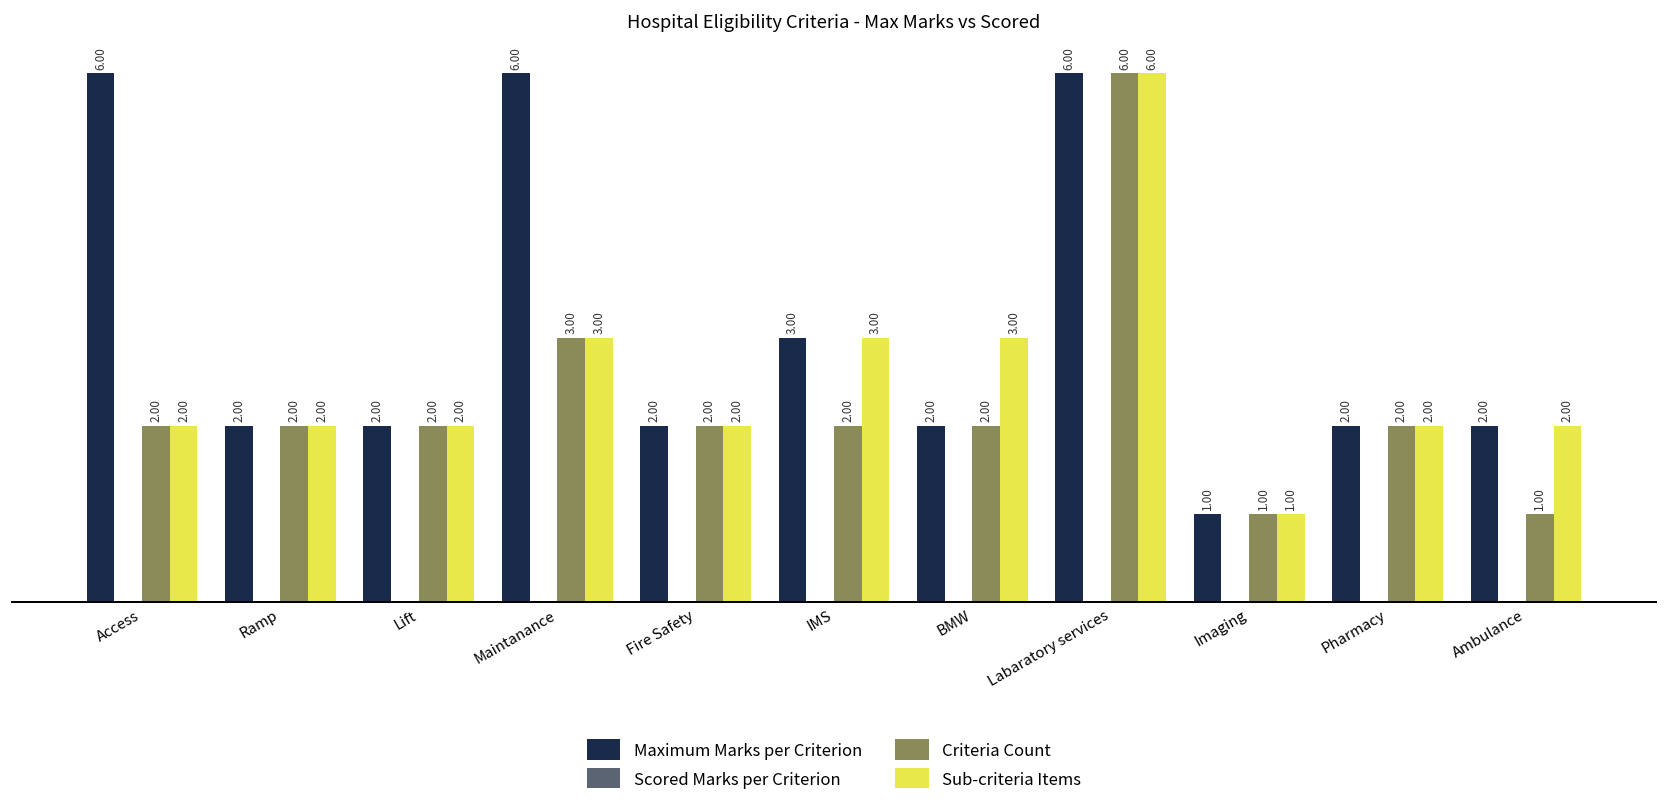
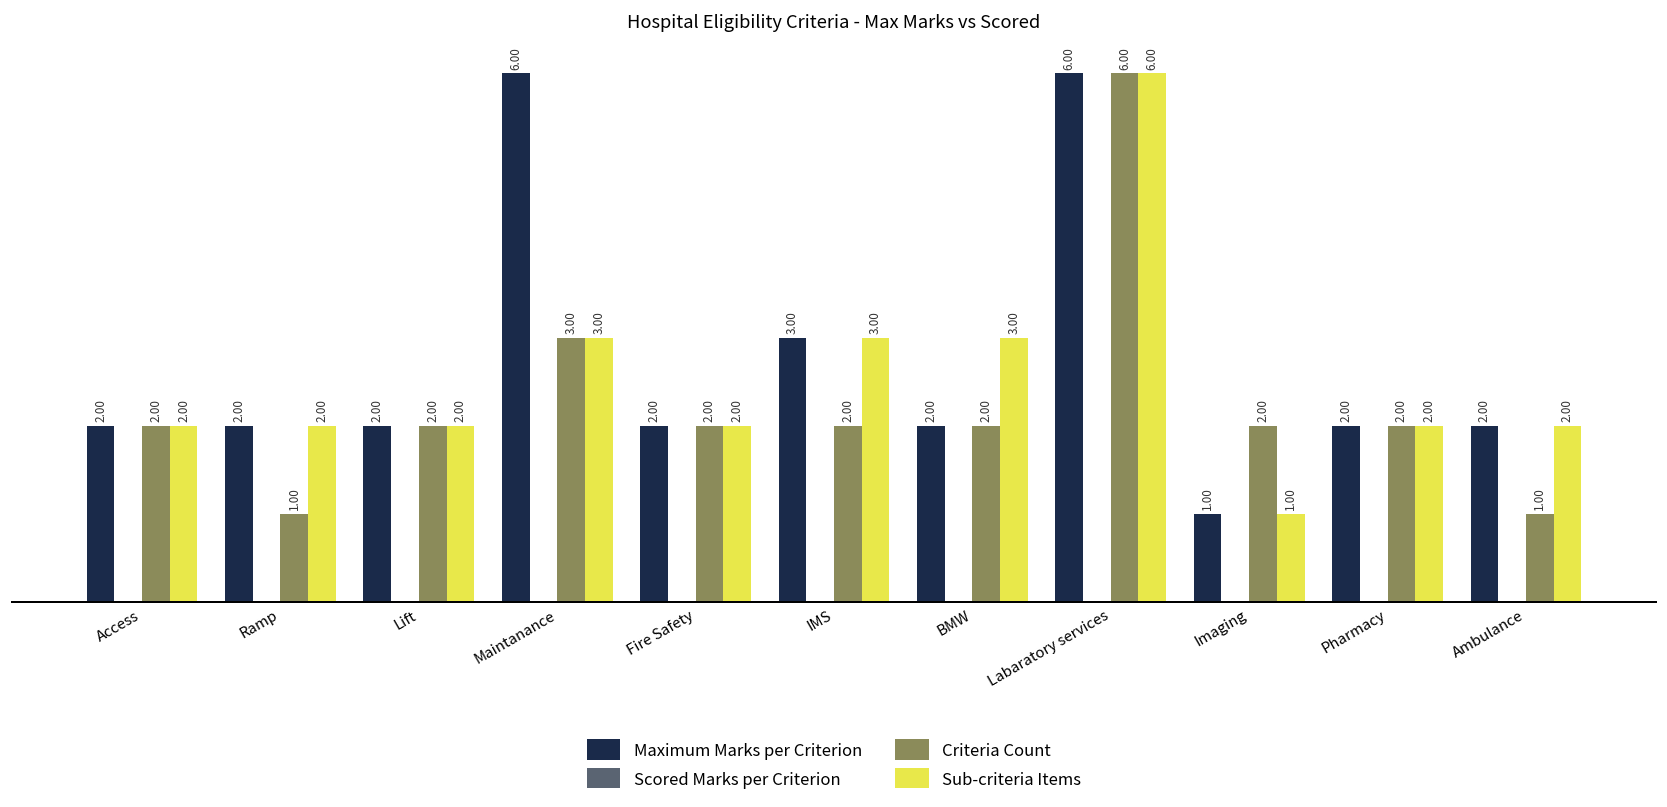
  {
    "Maximum Marks per Criterion": {
-     "Access": 6.00,
+     "Access": 2.00,
      "Ramp": 2.00,
      "Lift": 2.00,
      "Maintanance": 6.00,
      "Fire Safety": 2.00,
      "IMS": 3.00,
      "BMW": 2.00,
      "Labaratory services": 6.00,
      "Imaging": 1.00,
      "Pharmacy": 2.00,
      "Ambulance": 2.00
    },
    "Criteria Count": {
      "Access": 2.00,
-     "Ramp": 2.00,
+     "Ramp": 1.00,
      "Lift": 2.00,
      "Maintanance": 3.00,
      "Fire Safety": 2.00,
      "IMS": 2.00,
      "BMW": 2.00,
      "Labaratory services": 6.00,
-     "Imaging": 1.00,
+     "Imaging": 2.00,
      "Pharmacy": 2.00,
      "Ambulance": 1.00
    },
    "Sub-criteria Items": {
      "Access": 2.00,
      "Ramp": 2.00,
      "Lift": 2.00,
      "Maintanance": 3.00,
      "Fire Safety": 2.00,
      "IMS": 3.00,
      "BMW": 3.00,
      "Labaratory services": 6.00,
      "Imaging": 1.00,
      "Pharmacy": 2.00,
      "Ambulance": 2.00
    }
  }
